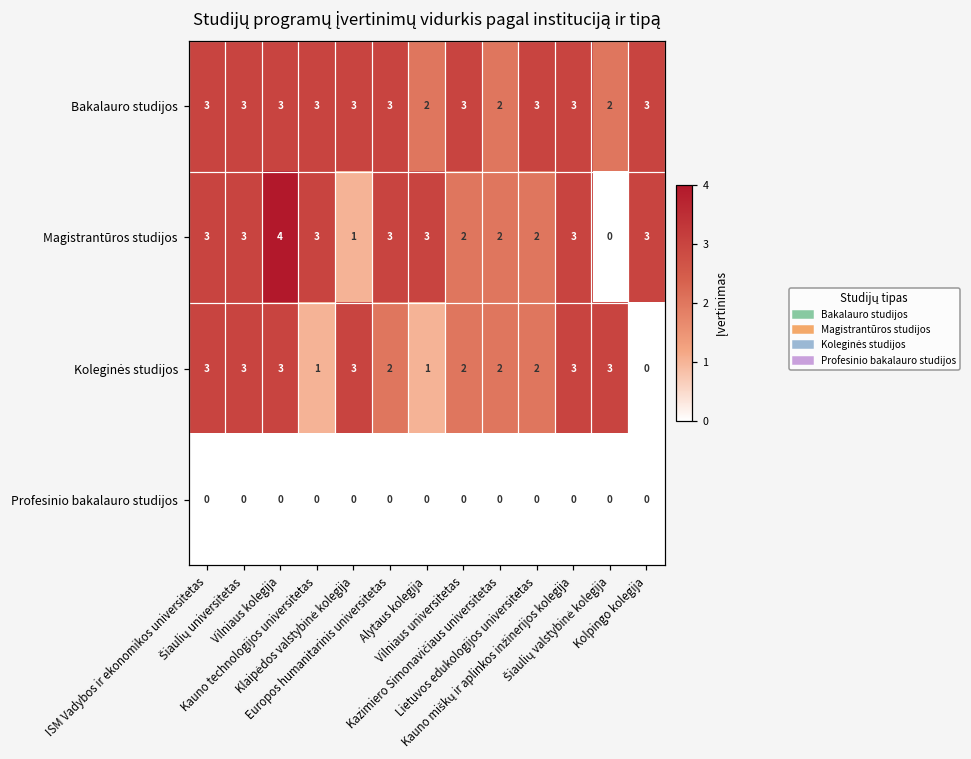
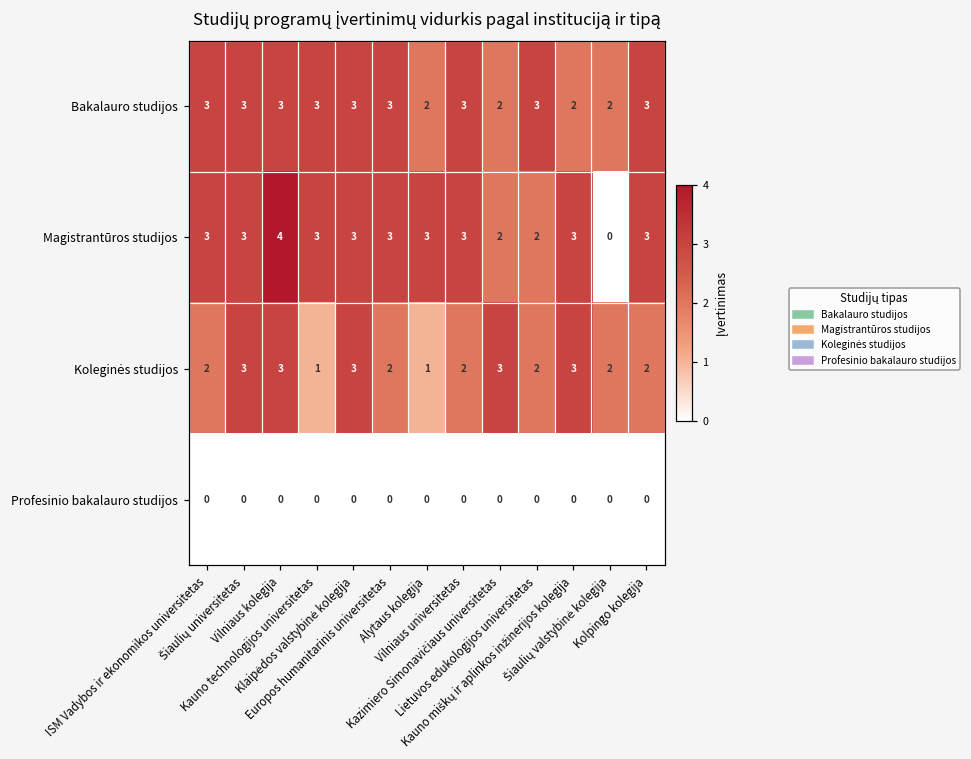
  {
    "Bakalauro studijos": {
      "ISM Vadybos ir ekonomikos universitetas": 3,
      "Šiaulių universitetas": 3,
      "Vilniaus kolegija": 3,
      "Kauno technologijos universitetas": 3,
      "Klaipėdos valstybinė kolegija": 3,
      "Europos humanitarinis universitetas": 3,
      "Alytaus kolegija": 2,
      "Vilniaus universitetas": 3,
      "Kazimiero Simonavičiaus universitetas": 2,
      "Lietuvos edukologijos universitetas": 3,
-     "Kauno miškų ir aplinkos inžinerijos kolegija": 3,
+     "Kauno miškų ir aplinkos inžinerijos kolegija": 2,
      "Šiaulių valstybinė kolegija": 2,
      "Kolpingo kolegija": 3
    },
    "Magistrantūros studijos": {
      "ISM Vadybos ir ekonomikos universitetas": 3,
      "Šiaulių universitetas": 3,
      "Vilniaus kolegija": 4,
      "Kauno technologijos universitetas": 3,
-     "Klaipėdos valstybinė kolegija": 1,
+     "Klaipėdos valstybinė kolegija": 3,
      "Europos humanitarinis universitetas": 3,
      "Alytaus kolegija": 3,
-     "Vilniaus universitetas": 2,
+     "Vilniaus universitetas": 3,
      "Kazimiero Simonavičiaus universitetas": 2,
      "Lietuvos edukologijos universitetas": 2,
      "Kauno miškų ir aplinkos inžinerijos kolegija": 3,
      "Šiaulių valstybinė kolegija": 0,
      "Kolpingo kolegija": 3
    },
    "Koleginės studijos": {
-     "ISM Vadybos ir ekonomikos universitetas": 3,
+     "ISM Vadybos ir ekonomikos universitetas": 2,
      "Šiaulių universitetas": 3,
      "Vilniaus kolegija": 3,
      "Kauno technologijos universitetas": 1,
      "Klaipėdos valstybinė kolegija": 3,
      "Europos humanitarinis universitetas": 2,
      "Alytaus kolegija": 1,
      "Vilniaus universitetas": 2,
-     "Kazimiero Simonavičiaus universitetas": 2,
+     "Kazimiero Simonavičiaus universitetas": 3,
      "Lietuvos edukologijos universitetas": 2,
      "Kauno miškų ir aplinkos inžinerijos kolegija": 3,
-     "Šiaulių valstybinė kolegija": 3,
-     "Kolpingo kolegija": 0
+     "Šiaulių valstybinė kolegija": 2,
+     "Kolpingo kolegija": 2
    },
    "Profesinio bakalauro studijos": {
      "ISM Vadybos ir ekonomikos universitetas": 0,
      "Šiaulių universitetas": 0,
      "Vilniaus kolegija": 0,
      "Kauno technologijos universitetas": 0,
      "Klaipėdos valstybinė kolegija": 0,
      "Europos humanitarinis universitetas": 0,
      "Alytaus kolegija": 0,
      "Vilniaus universitetas": 0,
      "Kazimiero Simonavičiaus universitetas": 0,
      "Lietuvos edukologijos universitetas": 0,
      "Kauno miškų ir aplinkos inžinerijos kolegija": 0,
      "Šiaulių valstybinė kolegija": 0,
      "Kolpingo kolegija": 0
    }
  }
